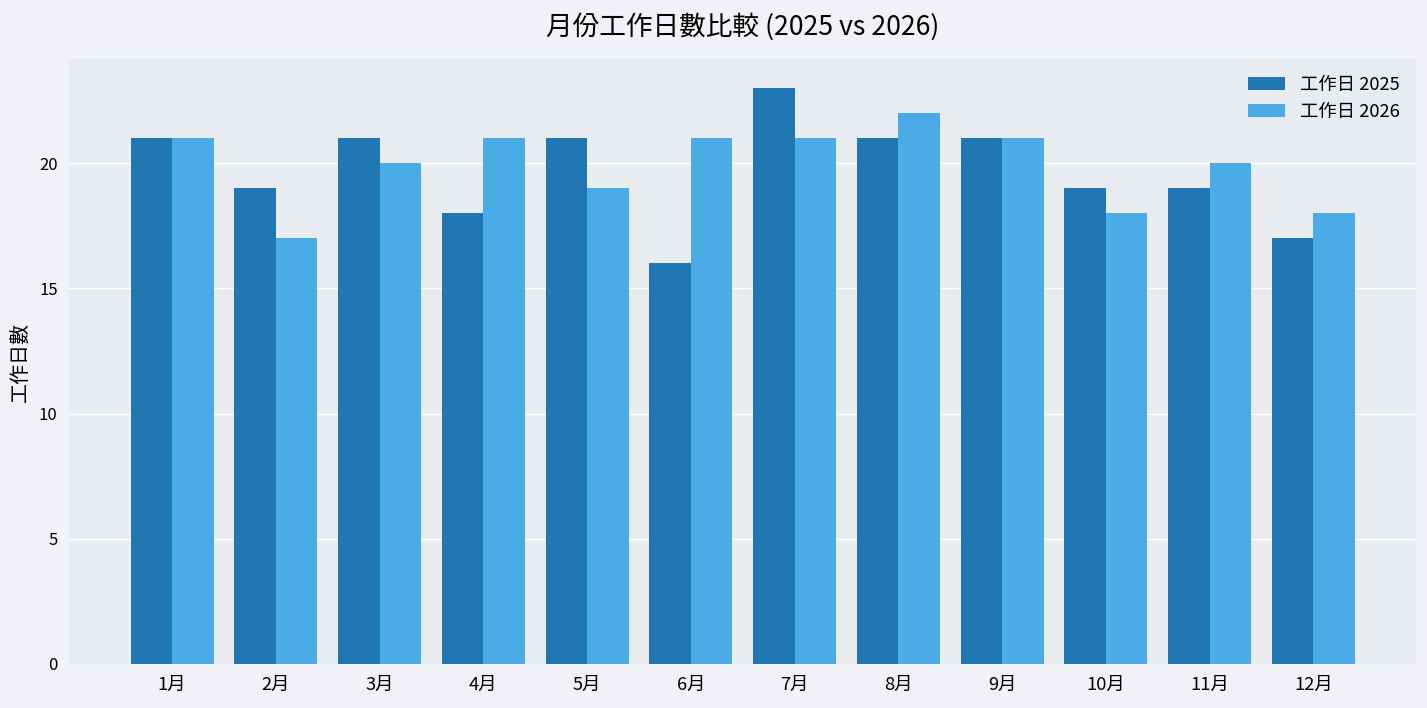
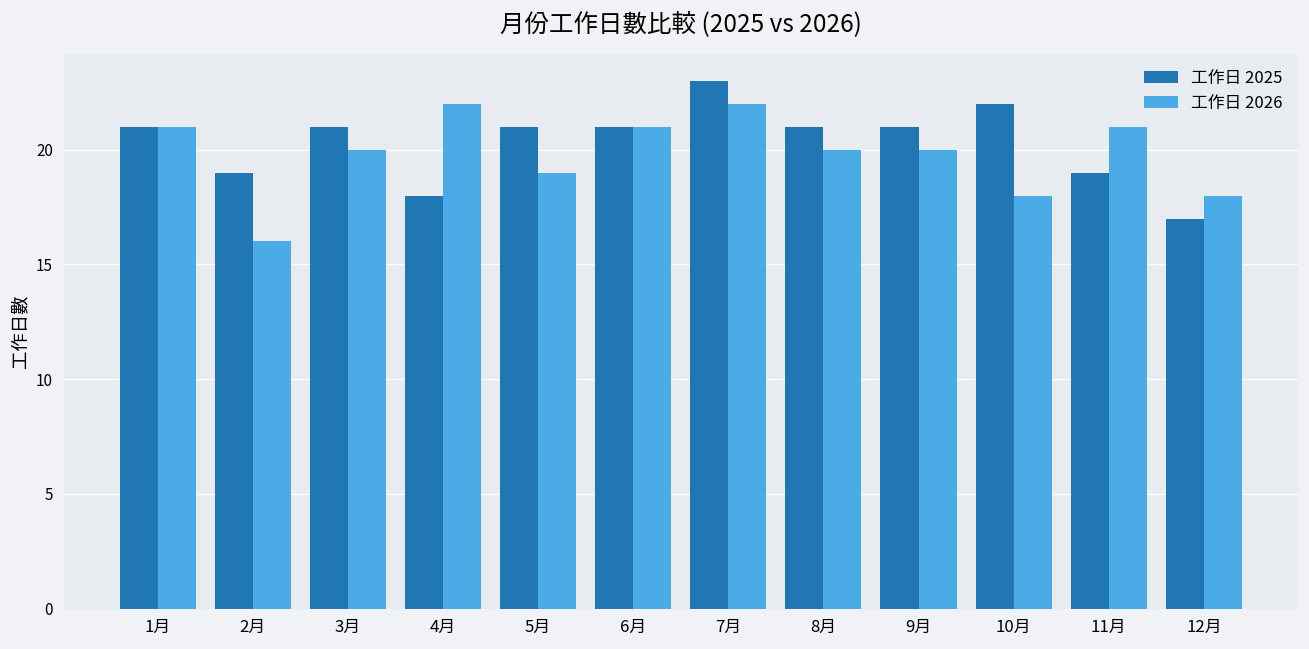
  {
    "工作日 2025": {
      "1月": 21,
      "2月": 19,
      "3月": 21,
      "4月": 18,
      "5月": 21,
-     "6月": 16,
+     "6月": 21,
      "7月": 23,
      "8月": 21,
      "9月": 21,
-     "10月": 19,
+     "10月": 22,
      "11月": 19,
      "12月": 17
    },
    "工作日 2026": {
      "1月": 21,
-     "2月": 17,
+     "2月": 16,
      "3月": 20,
-     "4月": 21,
+     "4月": 22,
      "5月": 19,
      "6月": 21,
-     "7月": 21,
-     "8月": 22,
-     "9月": 21,
+     "7月": 22,
+     "8月": 20,
+     "9月": 20,
      "10月": 18,
-     "11月": 20,
+     "11月": 21,
      "12月": 18
    }
  }
